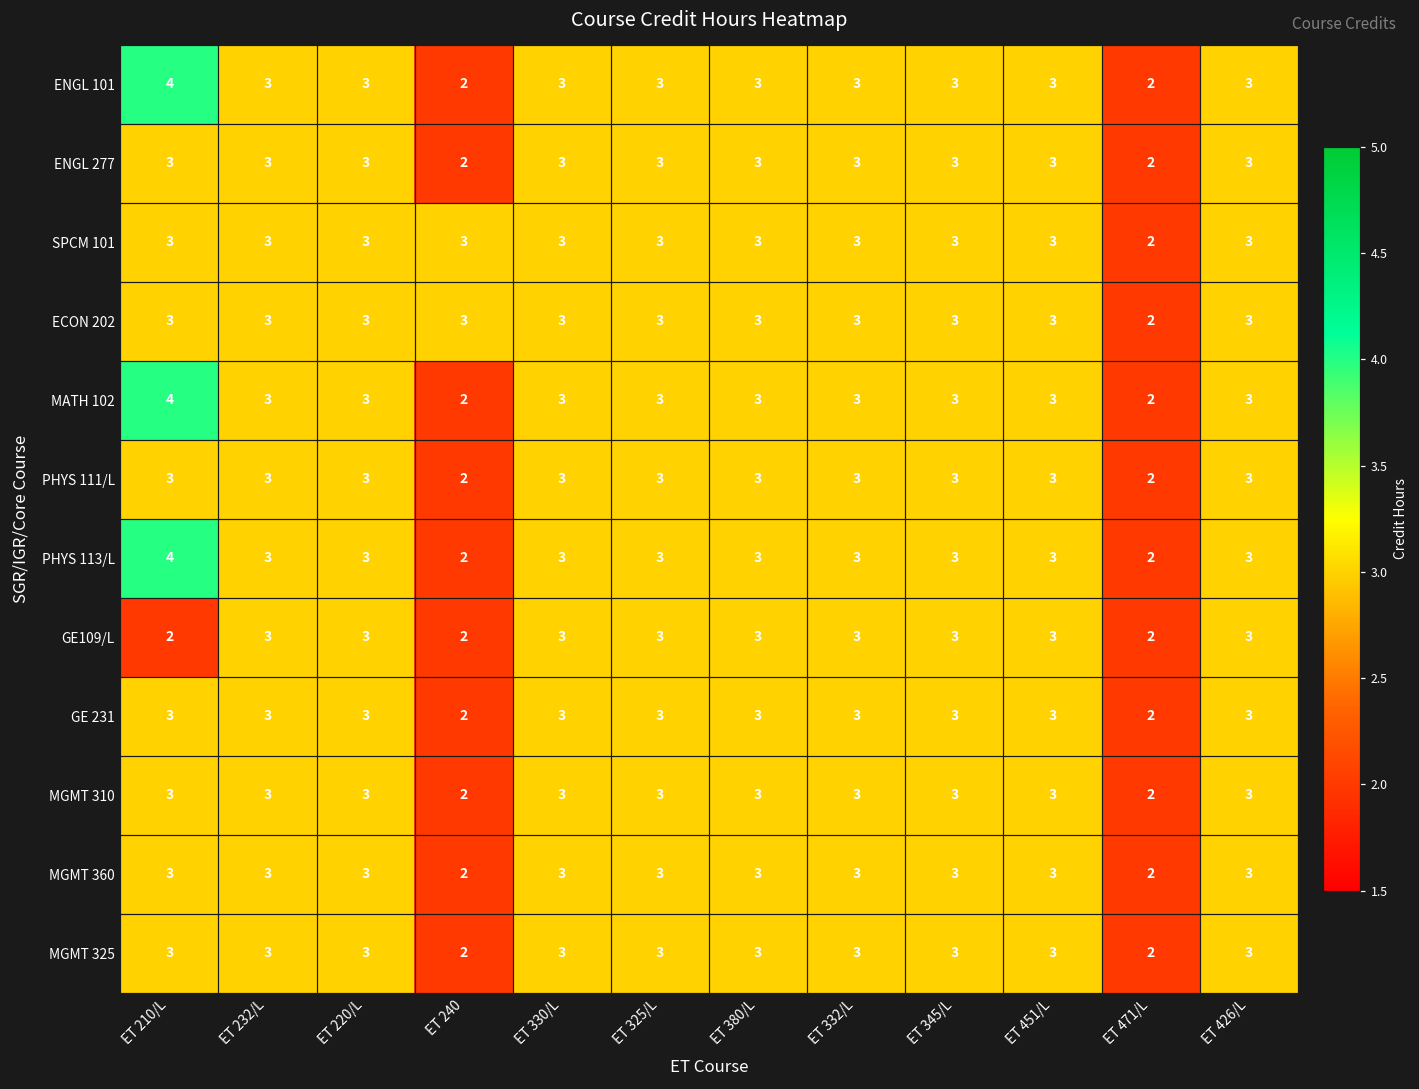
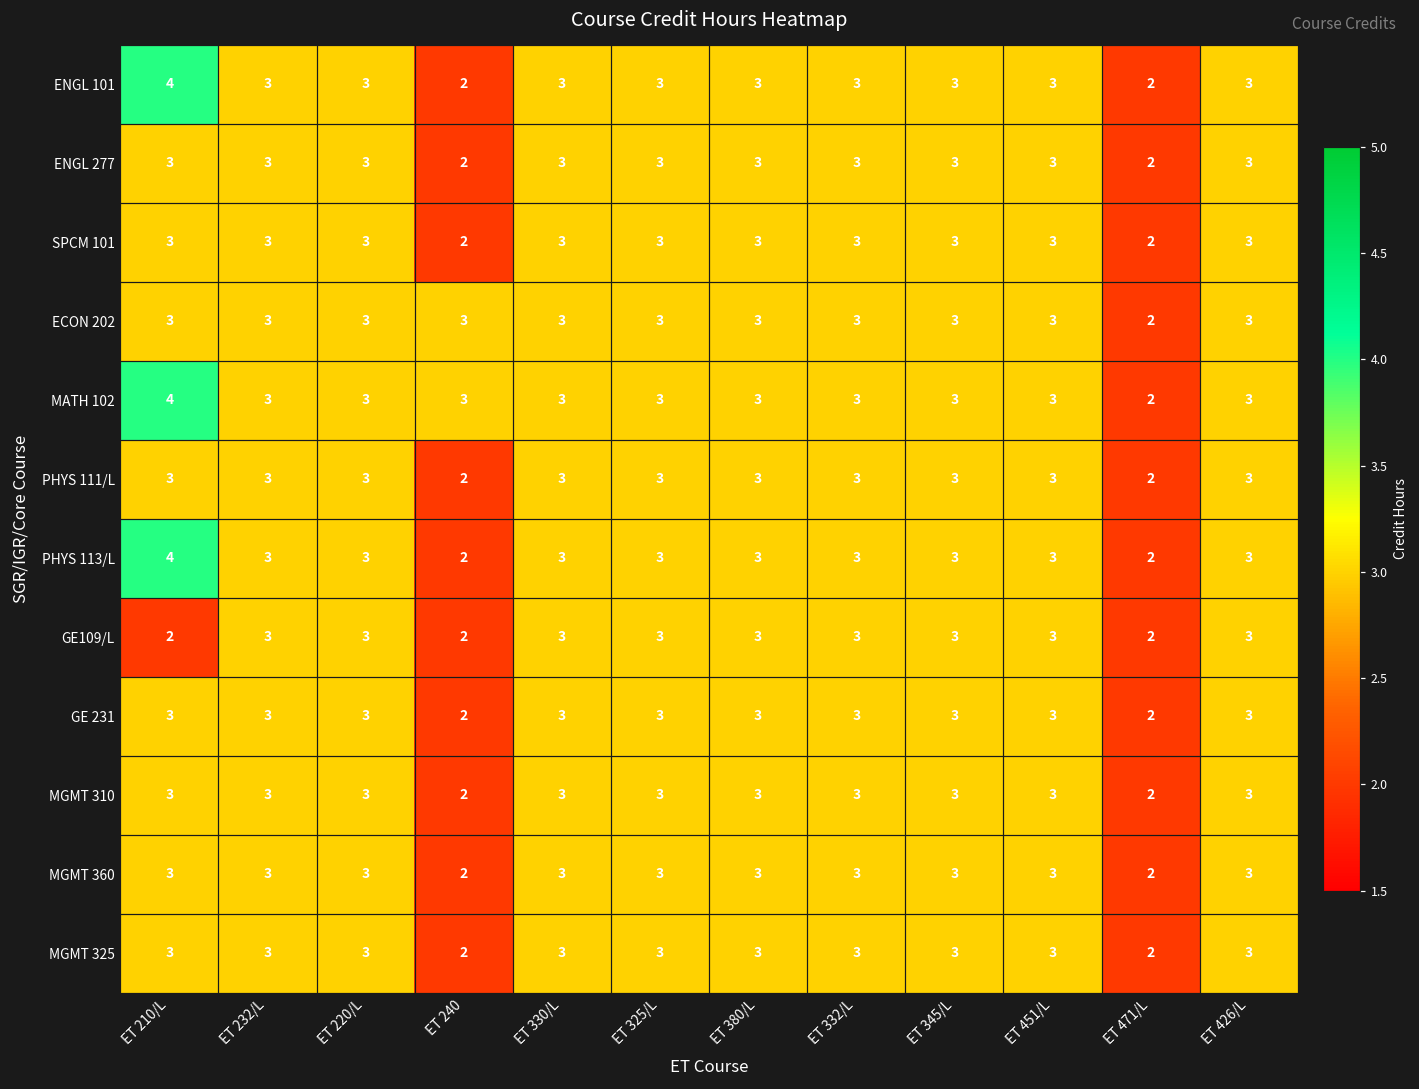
  {
    "ENGL 101": {
      "ET 210/L": 4,
      "ET 232/L": 3,
      "ET 220/L": 3,
      "ET 240": 2,
      "ET 330/L": 3,
      "ET 325/L": 3,
      "ET 380/L": 3,
      "ET 332/L": 3,
      "ET 345/L": 3,
      "ET 451/L": 3,
      "ET 471/L": 2,
      "ET 426/L": 3
    },
    "ENGL 277": {
      "ET 210/L": 3,
      "ET 232/L": 3,
      "ET 220/L": 3,
      "ET 240": 2,
      "ET 330/L": 3,
      "ET 325/L": 3,
      "ET 380/L": 3,
      "ET 332/L": 3,
      "ET 345/L": 3,
      "ET 451/L": 3,
      "ET 471/L": 2,
      "ET 426/L": 3
    },
    "SPCM 101": {
      "ET 210/L": 3,
      "ET 232/L": 3,
      "ET 220/L": 3,
-     "ET 240": 3,
+     "ET 240": 2,
      "ET 330/L": 3,
      "ET 325/L": 3,
      "ET 380/L": 3,
      "ET 332/L": 3,
      "ET 345/L": 3,
      "ET 451/L": 3,
      "ET 471/L": 2,
      "ET 426/L": 3
    },
    "ECON 202": {
      "ET 210/L": 3,
      "ET 232/L": 3,
      "ET 220/L": 3,
      "ET 240": 3,
      "ET 330/L": 3,
      "ET 325/L": 3,
      "ET 380/L": 3,
      "ET 332/L": 3,
      "ET 345/L": 3,
      "ET 451/L": 3,
      "ET 471/L": 2,
      "ET 426/L": 3
    },
    "MATH 102": {
      "ET 210/L": 4,
      "ET 232/L": 3,
      "ET 220/L": 3,
-     "ET 240": 2,
+     "ET 240": 3,
      "ET 330/L": 3,
      "ET 325/L": 3,
      "ET 380/L": 3,
      "ET 332/L": 3,
      "ET 345/L": 3,
      "ET 451/L": 3,
      "ET 471/L": 2,
      "ET 426/L": 3
    },
    "PHYS 111/L": {
      "ET 210/L": 3,
      "ET 232/L": 3,
      "ET 220/L": 3,
      "ET 240": 2,
      "ET 330/L": 3,
      "ET 325/L": 3,
      "ET 380/L": 3,
      "ET 332/L": 3,
      "ET 345/L": 3,
      "ET 451/L": 3,
      "ET 471/L": 2,
      "ET 426/L": 3
    },
    "PHYS 113/L": {
      "ET 210/L": 4,
      "ET 232/L": 3,
      "ET 220/L": 3,
      "ET 240": 2,
      "ET 330/L": 3,
      "ET 325/L": 3,
      "ET 380/L": 3,
      "ET 332/L": 3,
      "ET 345/L": 3,
      "ET 451/L": 3,
      "ET 471/L": 2,
      "ET 426/L": 3
    },
    "GE109/L": {
      "ET 210/L": 2,
      "ET 232/L": 3,
      "ET 220/L": 3,
      "ET 240": 2,
      "ET 330/L": 3,
      "ET 325/L": 3,
      "ET 380/L": 3,
      "ET 332/L": 3,
      "ET 345/L": 3,
      "ET 451/L": 3,
      "ET 471/L": 2,
      "ET 426/L": 3
    },
    "GE 231": {
      "ET 210/L": 3,
      "ET 232/L": 3,
      "ET 220/L": 3,
      "ET 240": 2,
      "ET 330/L": 3,
      "ET 325/L": 3,
      "ET 380/L": 3,
      "ET 332/L": 3,
      "ET 345/L": 3,
      "ET 451/L": 3,
      "ET 471/L": 2,
      "ET 426/L": 3
    },
    "MGMT 310": {
      "ET 210/L": 3,
      "ET 232/L": 3,
      "ET 220/L": 3,
      "ET 240": 2,
      "ET 330/L": 3,
      "ET 325/L": 3,
      "ET 380/L": 3,
      "ET 332/L": 3,
      "ET 345/L": 3,
      "ET 451/L": 3,
      "ET 471/L": 2,
      "ET 426/L": 3
    },
    "MGMT 360": {
      "ET 210/L": 3,
      "ET 232/L": 3,
      "ET 220/L": 3,
      "ET 240": 2,
      "ET 330/L": 3,
      "ET 325/L": 3,
      "ET 380/L": 3,
      "ET 332/L": 3,
      "ET 345/L": 3,
      "ET 451/L": 3,
      "ET 471/L": 2,
      "ET 426/L": 3
    },
    "MGMT 325": {
      "ET 210/L": 3,
      "ET 232/L": 3,
      "ET 220/L": 3,
      "ET 240": 2,
      "ET 330/L": 3,
      "ET 325/L": 3,
      "ET 380/L": 3,
      "ET 332/L": 3,
      "ET 345/L": 3,
      "ET 451/L": 3,
      "ET 471/L": 2,
      "ET 426/L": 3
    }
  }
